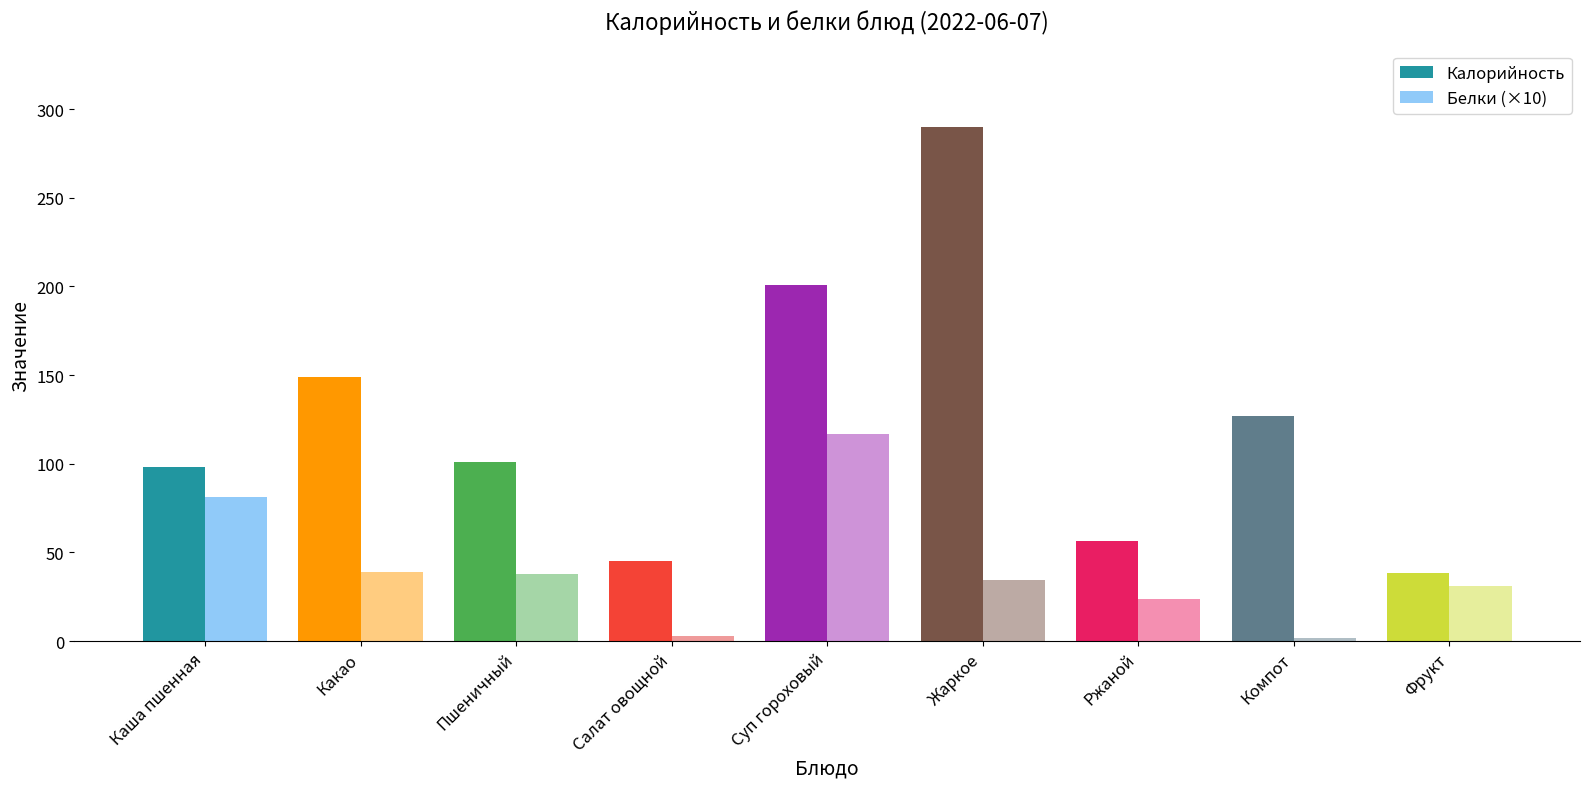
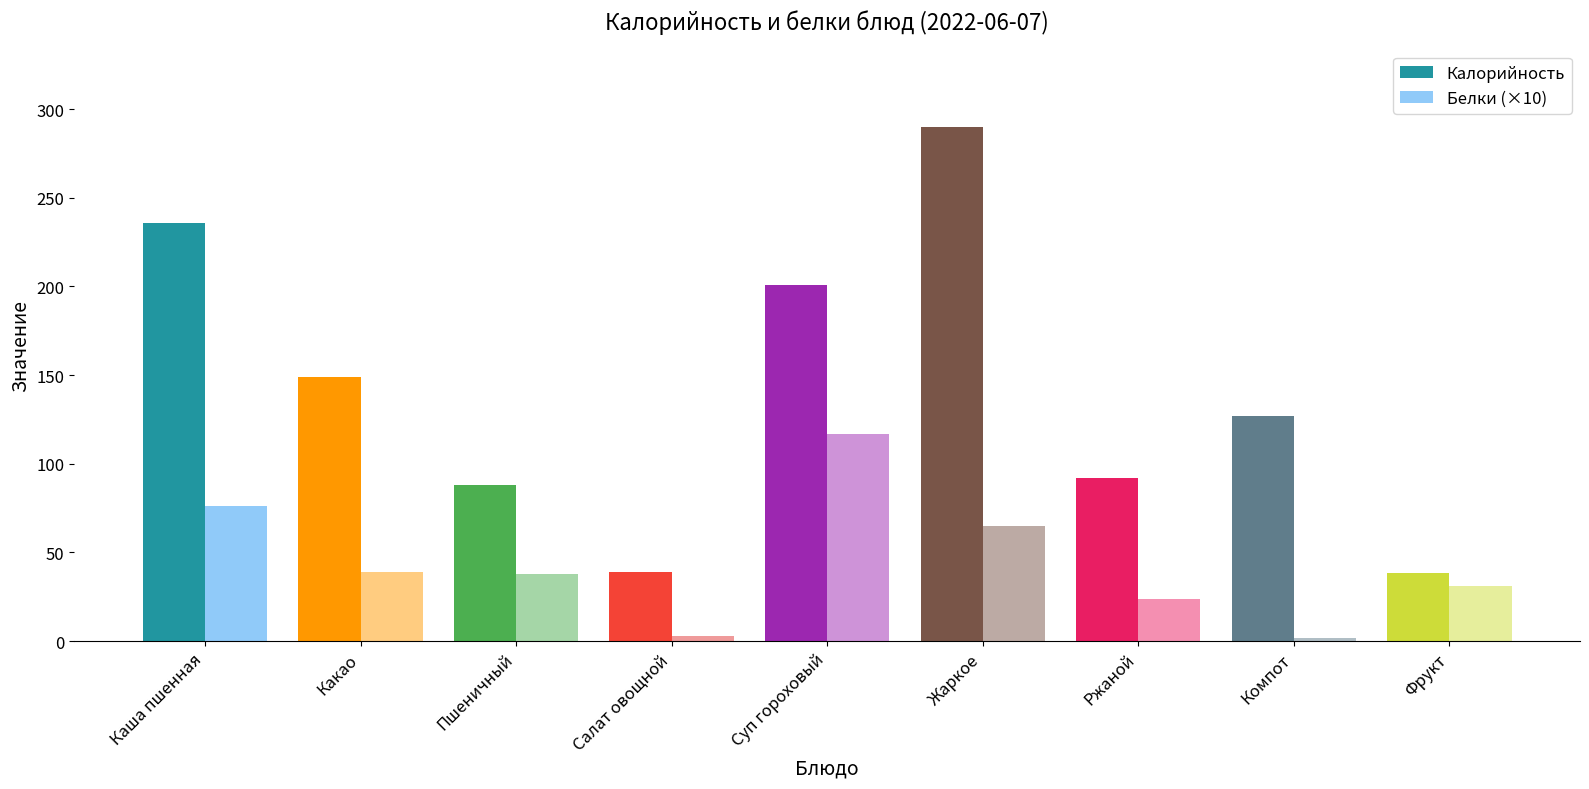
  {
    "Калорийность": {
-     "Каша пшенная": 98,
+     "Каша пшенная": 236,
      "Какао": 149,
-     "Пшеничный": 101,
-     "Салат овощной": 45,
+     "Пшеничный": 88,
+     "Салат овощной": 39,
      "Суп гороховый": 201,
      "Жаркое": 290,
-     "Ржаной": 56,
+     "Ржаной": 92,
      "Компот": 127,
      "Фрукт": 39
    },
    "Белки (×10)": {
-     "Каша пшенная": 81,
+     "Каша пшенная": 76,
      "Какао": 39,
      "Пшеничный": 38,
      "Салат овощной": 3,
      "Суп гороховый": 117,
-     "Жаркое": 34,
+     "Жаркое": 65,
      "Ржаной": 24,
      "Компот": 2,
      "Фрукт": 31
    }
  }
